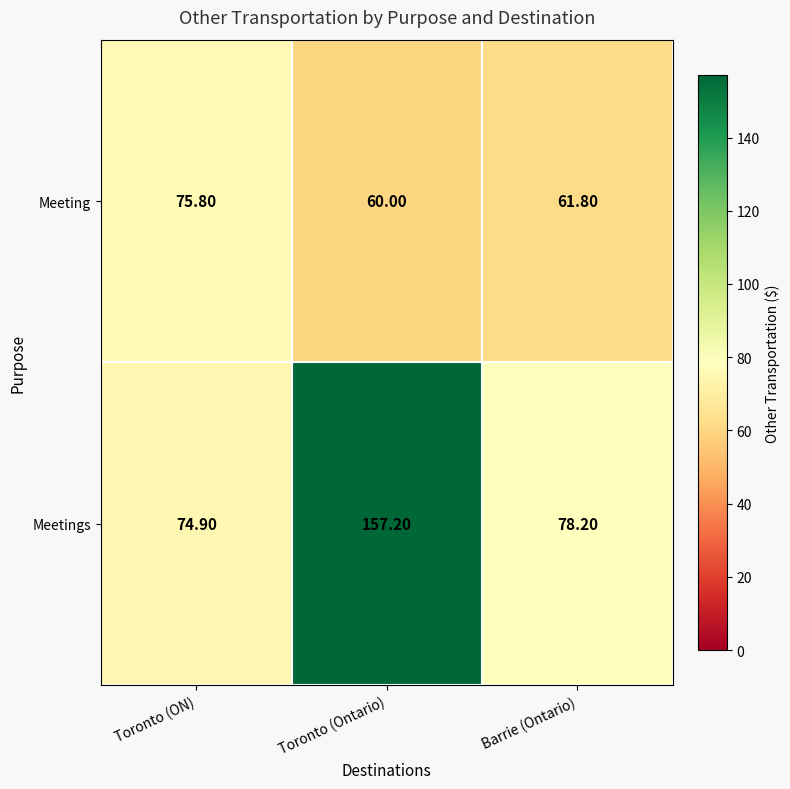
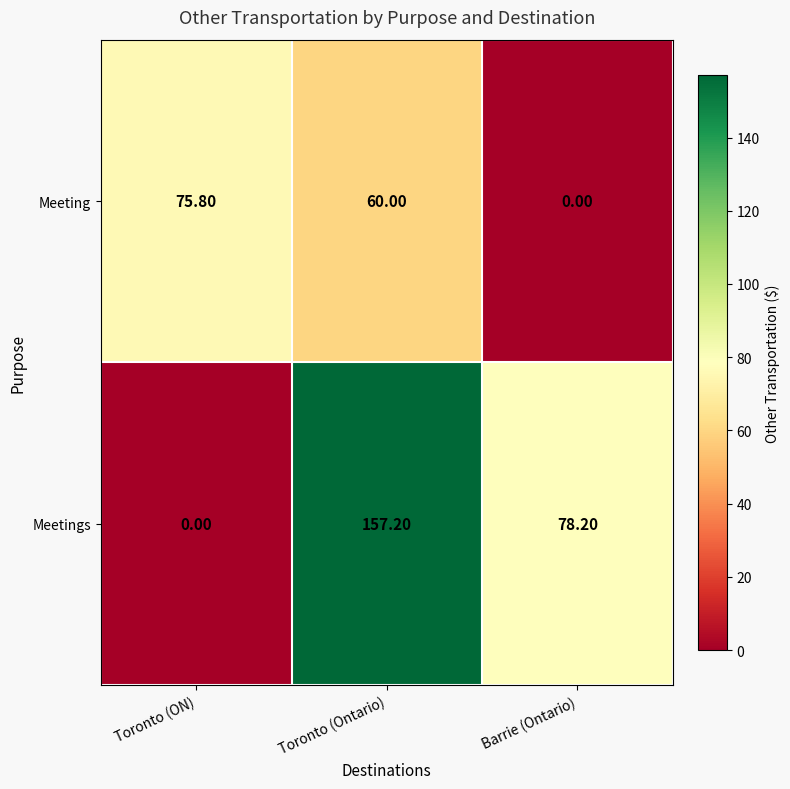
  {
    "Meeting": {
      "Toronto (ON)": 75.80,
      "Toronto (Ontario)": 60.00,
-     "Barrie (Ontario)": 61.80
+     "Barrie (Ontario)": 0.00
    },
    "Meetings": {
-     "Toronto (ON)": 74.90,
+     "Toronto (ON)": 0.00,
      "Toronto (Ontario)": 157.20,
      "Barrie (Ontario)": 78.20
    }
  }
